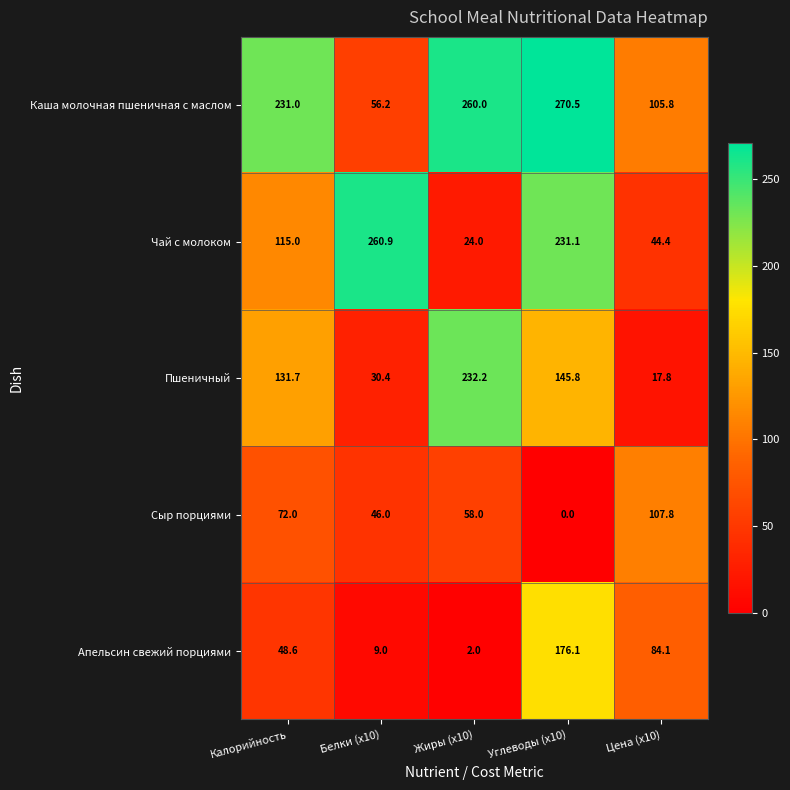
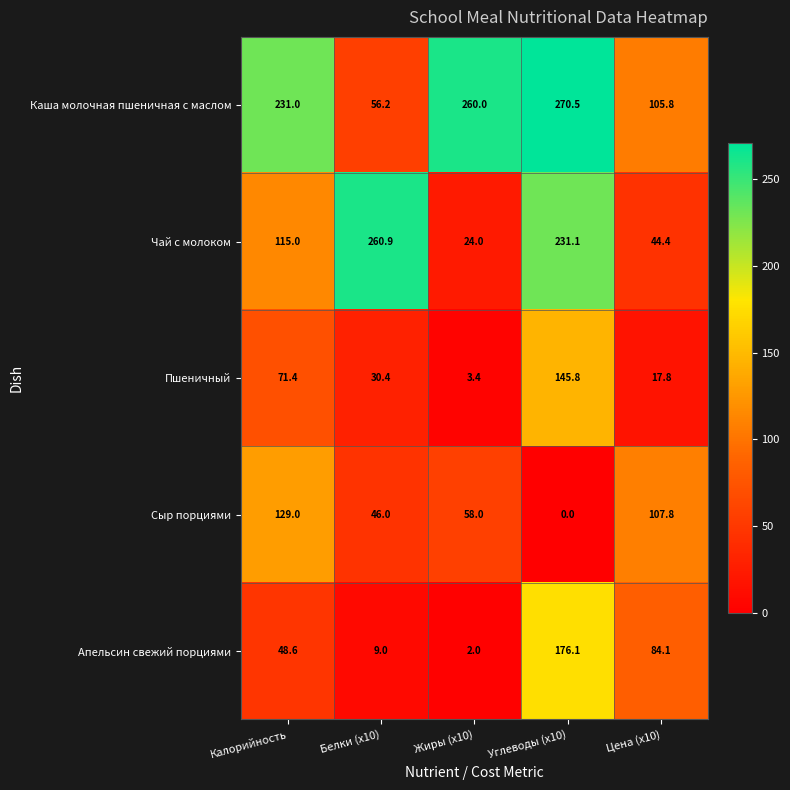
  {
    "Каша молочная пшеничная с маслом": {
      "Калорийность": 231.0,
      "Белки (x10)": 56.2,
      "Жиры (x10)": 260.0,
      "Углеводы (x10)": 270.5,
      "Цена (x10)": 105.8
    },
    "Чай с молоком": {
      "Калорийность": 115.0,
      "Белки (x10)": 260.9,
      "Жиры (x10)": 24.0,
      "Углеводы (x10)": 231.1,
      "Цена (x10)": 44.4
    },
    "Пшеничный": {
-     "Калорийность": 131.7,
+     "Калорийность": 71.4,
      "Белки (x10)": 30.4,
-     "Жиры (x10)": 232.2,
+     "Жиры (x10)": 3.4,
      "Углеводы (x10)": 145.8,
      "Цена (x10)": 17.8
    },
    "Сыр порциями": {
-     "Калорийность": 72.0,
+     "Калорийность": 129.0,
      "Белки (x10)": 46.0,
      "Жиры (x10)": 58.0,
      "Углеводы (x10)": 0.0,
      "Цена (x10)": 107.8
    },
    "Апельсин свежий порциями": {
      "Калорийность": 48.6,
      "Белки (x10)": 9.0,
      "Жиры (x10)": 2.0,
      "Углеводы (x10)": 176.1,
      "Цена (x10)": 84.1
    }
  }
